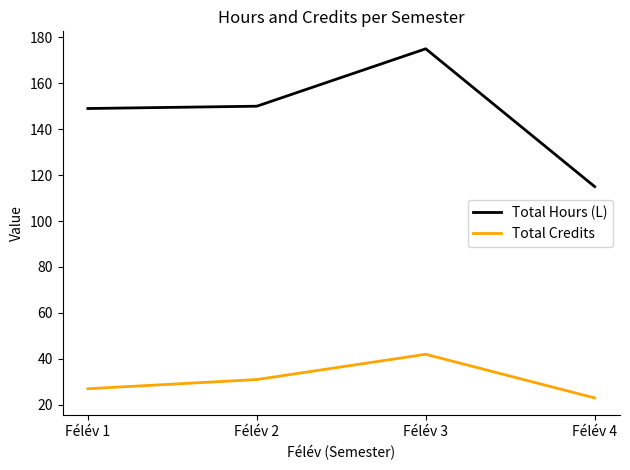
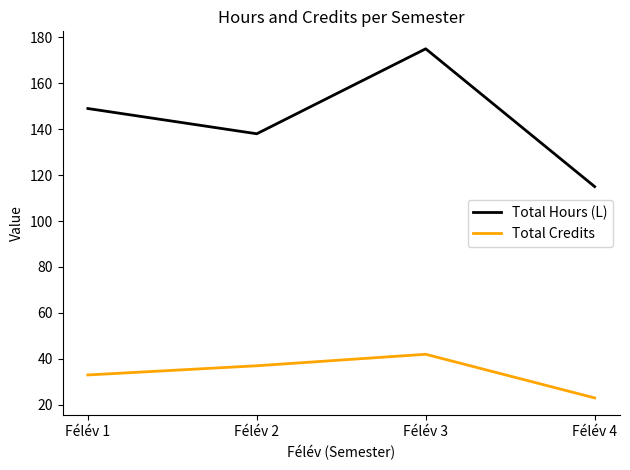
  {
    "Total Hours (L)": {
      "Félév 1": 149,
-     "Félév 2": 150,
+     "Félév 2": 138,
      "Félév 3": 175,
      "Félév 4": 115
    },
    "Total Credits": {
-     "Félév 1": 27,
-     "Félév 2": 31,
+     "Félév 1": 33,
+     "Félév 2": 37,
      "Félév 3": 42,
      "Félév 4": 23
    }
  }
